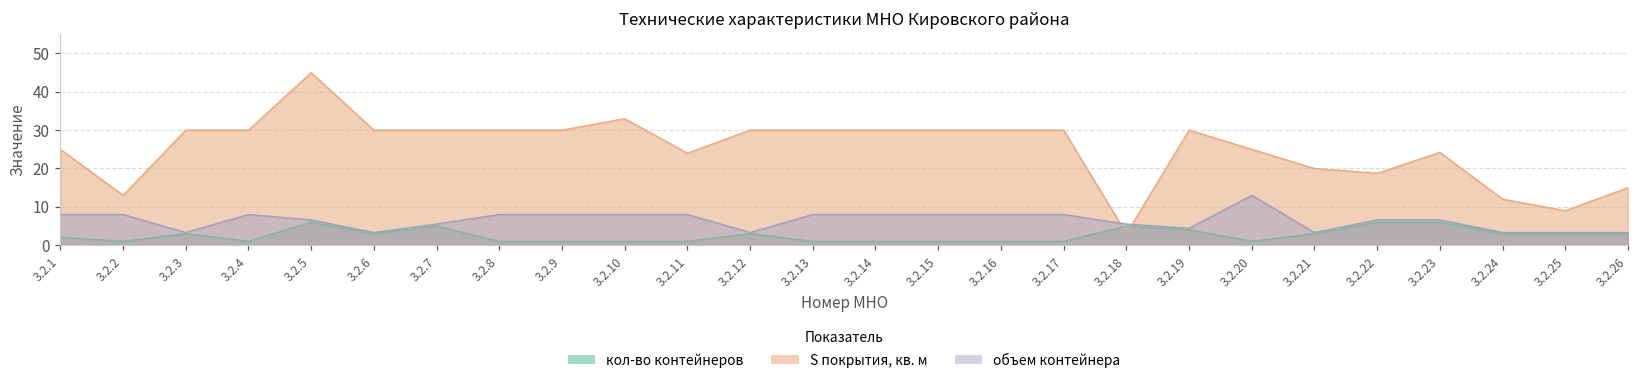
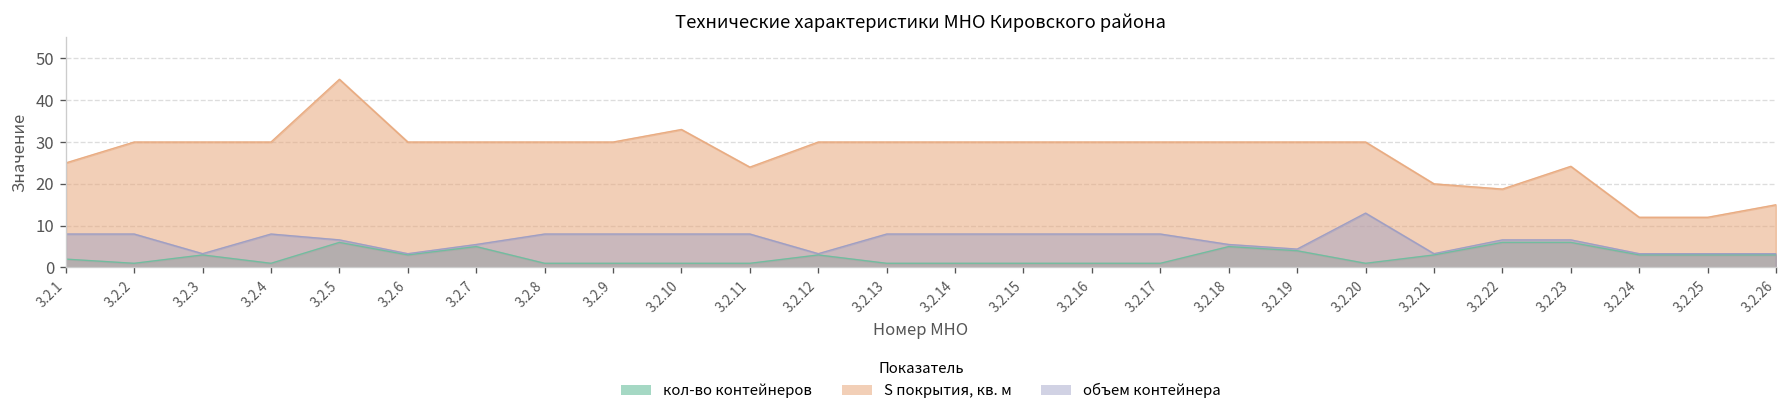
  {
    "кол-во контейнеров": {
      "3.2.1": 2,
      "3.2.2": 1,
      "3.2.4": 1,
      "3.2.8": 1,
      "3.2.9": 1,
      "3.2.10": 1,
      "3.2.11": 1,
      "3.2.13": 1,
      "3.2.14": 1,
      "3.2.15": 1,
      "3.2.16": 1,
      "3.2.17": 1,
      "3.2.20": 1
    },
    "S покрытия, кв. м": {
      "3.2.1": 25,
-     "3.2.2": 13,
+     "3.2.2": 30,
      "3.2.3": 30,
      "3.2.4": 30,
      "3.2.5": 45,
      "3.2.6": 30,
      "3.2.7": 30,
      "3.2.8": 30,
      "3.2.9": 30,
      "3.2.10": 33,
      "3.2.11": 24,
      "3.2.12": 30,
      "3.2.13": 30,
      "3.2.14": 30,
      "3.2.15": 30,
      "3.2.16": 30,
      "3.2.17": 30,
-     "3.2.18": 3,
+     "3.2.18": 30,
      "3.2.19": 30,
-     "3.2.20": 25,
+     "3.2.20": 30,
      "3.2.21": 20,
      "3.2.22": 19,
      "3.2.23": 24,
      "3.2.24": 12,
-     "3.2.25": 9,
+     "3.2.25": 12,
      "3.2.26": 15
    },
    "объем контейнера": {
      "3.2.1": 8,
      "3.2.2": 8,
      "3.2.4": 8,
      "3.2.8": 8,
      "3.2.9": 8,
      "3.2.10": 8,
      "3.2.11": 8,
      "3.2.13": 8,
      "3.2.14": 8,
      "3.2.15": 8,
      "3.2.16": 8,
      "3.2.17": 8,
      "3.2.20": 13
    }
  }
